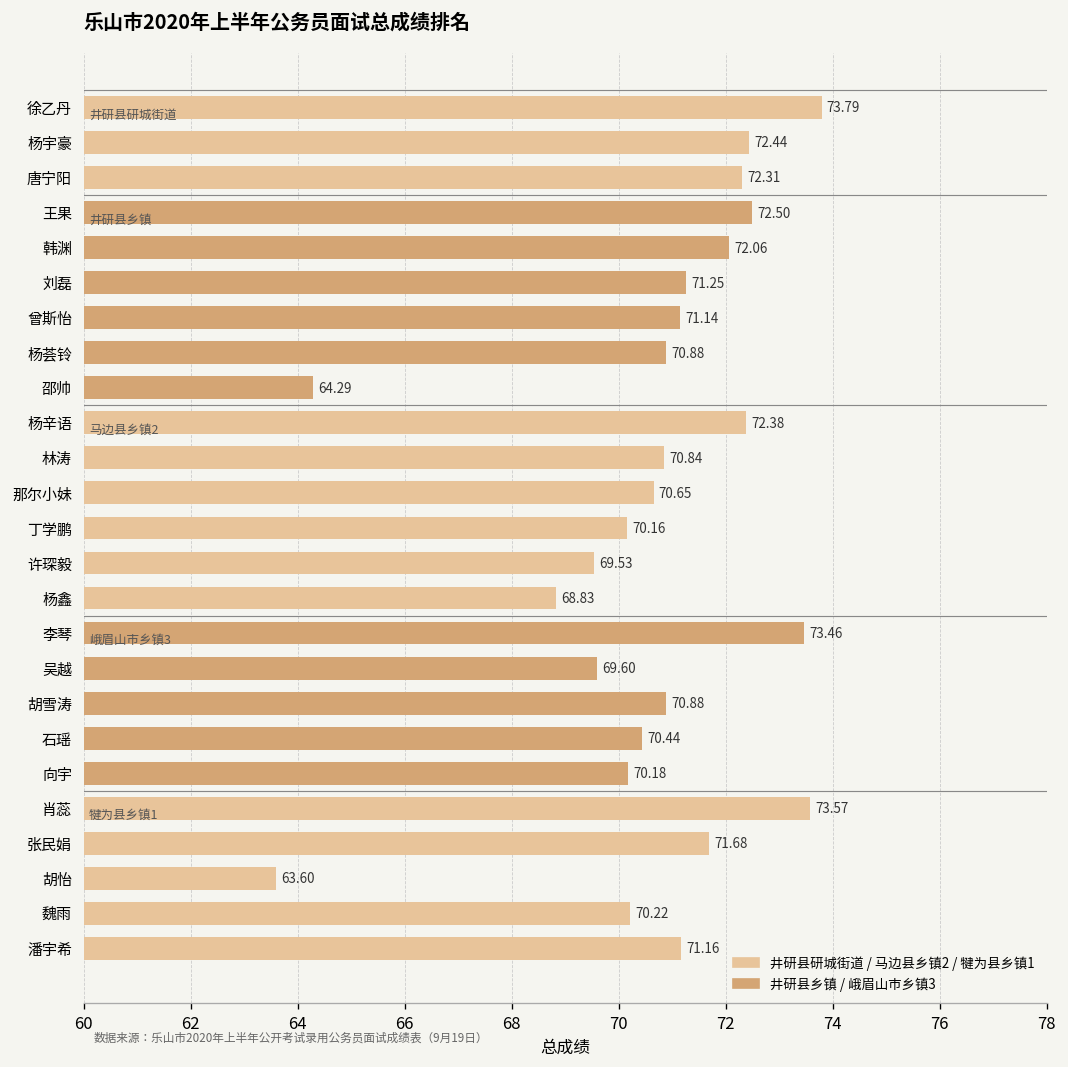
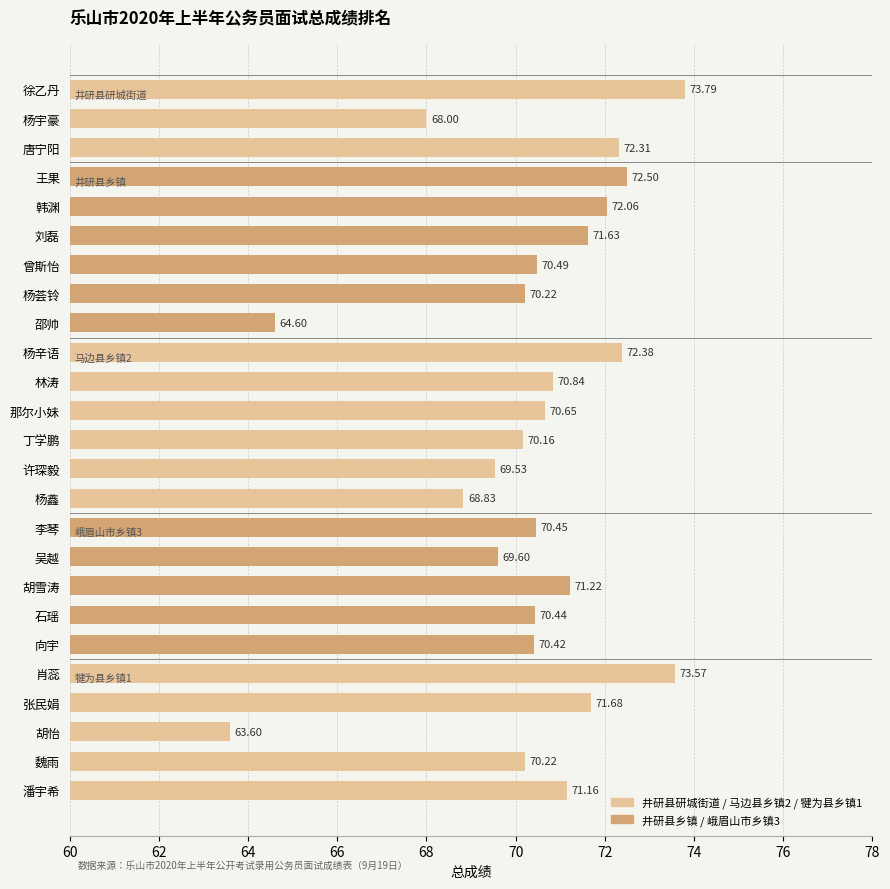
  {
    "徐乙丹": 73.79,
-   "杨宇豪": 72.44,
+   "杨宇豪": 68.00,
    "唐宁阳": 72.31,
    "王果": 72.50,
    "韩渊": 72.06,
-   "刘磊": 71.25,
-   "曾斯怡": 71.14,
-   "杨荟铃": 70.88,
-   "邵帅": 64.29,
+   "刘磊": 71.63,
+   "曾斯怡": 70.49,
+   "杨荟铃": 70.22,
+   "邵帅": 64.60,
    "杨辛语": 72.38,
    "林涛": 70.84,
    "那尔小妹": 70.65,
    "丁学鹏": 70.16,
    "许琛毅": 69.53,
    "杨鑫": 68.83,
-   "李琴": 73.46,
+   "李琴": 70.45,
    "吴越": 69.60,
-   "胡雪涛": 70.88,
+   "胡雪涛": 71.22,
    "石瑶": 70.44,
-   "向宇": 70.18,
+   "向宇": 70.42,
    "肖蕊": 73.57,
    "张民娟": 71.68,
    "胡怡": 63.60,
    "魏雨": 70.22,
    "潘宇希": 71.16
  }
